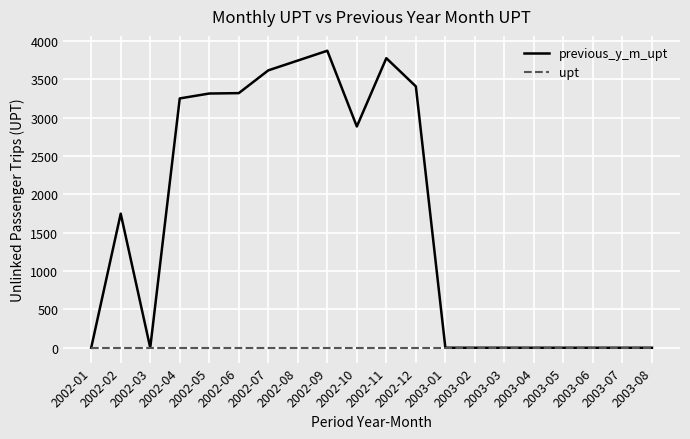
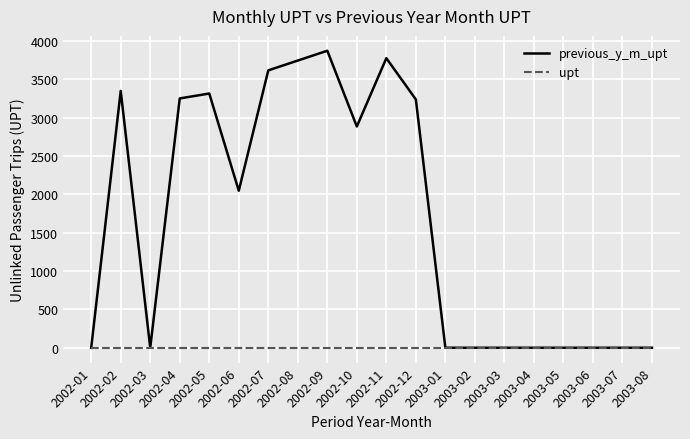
  {
    "previous_y_m_upt": {
-     "2002-02": 1700,
+     "2002-02": 3400,
      "2002-04": 3300,
      "2002-05": 3300,
-     "2002-06": 3300,
+     "2002-06": 2000,
      "2002-07": 3600,
      "2002-08": 3700,
      "2002-09": 3900,
      "2002-10": 2900,
      "2002-11": 3800,
-     "2002-12": 3400
+     "2002-12": 3200
    },
    "upt": {
      "2002-02": 0,
      "2002-04": 0,
      "2002-05": 0,
      "2002-06": 0,
      "2002-07": 0,
      "2002-08": 0,
      "2002-09": 0,
      "2002-10": 0,
      "2002-11": 0,
      "2002-12": 0
    }
  }
